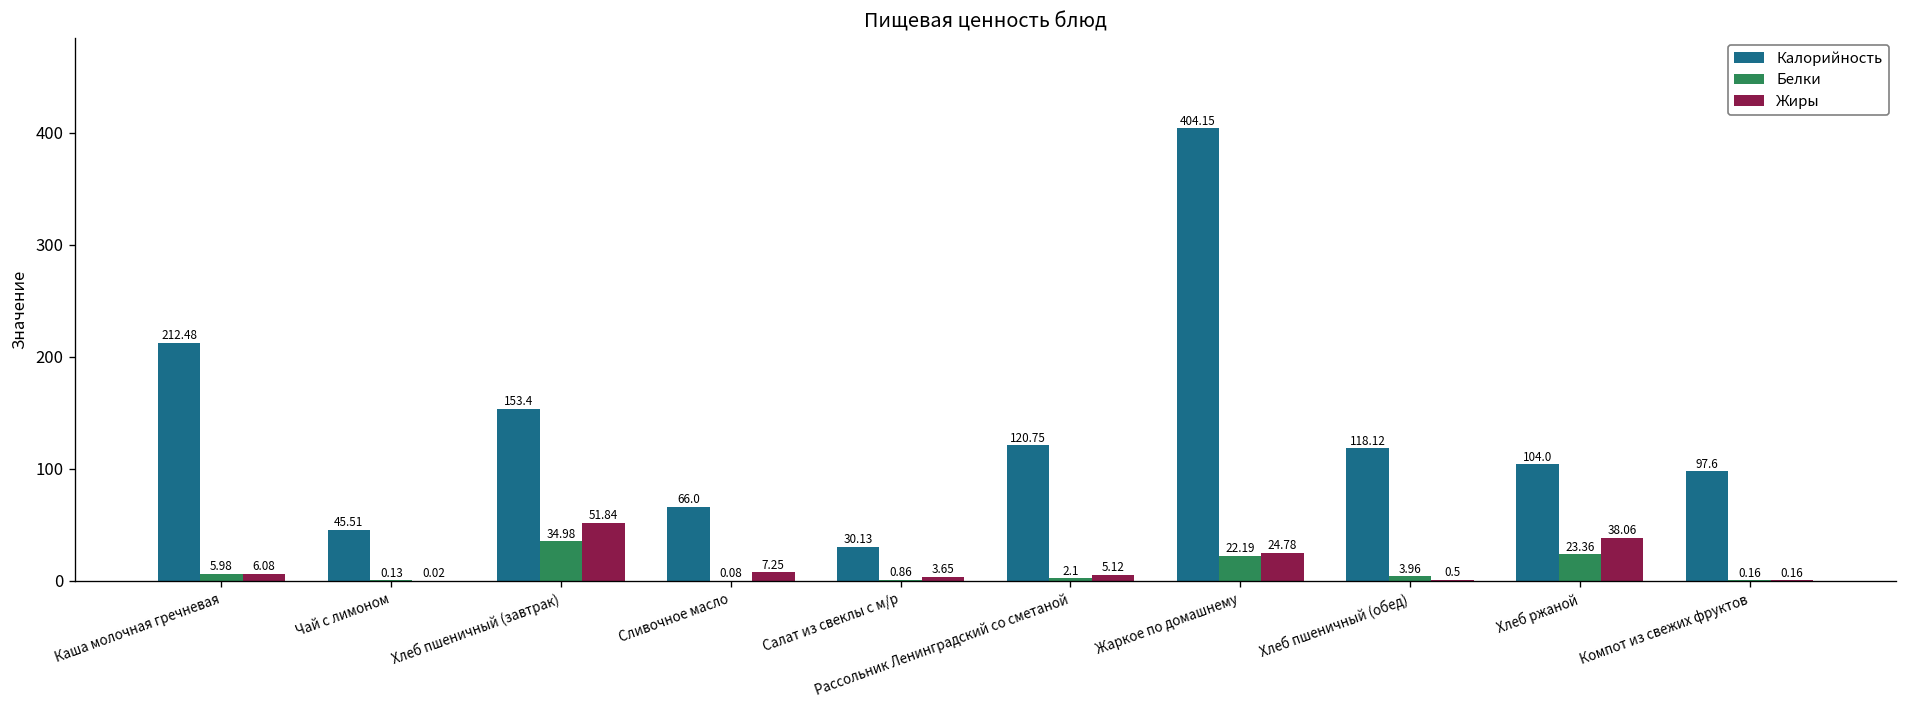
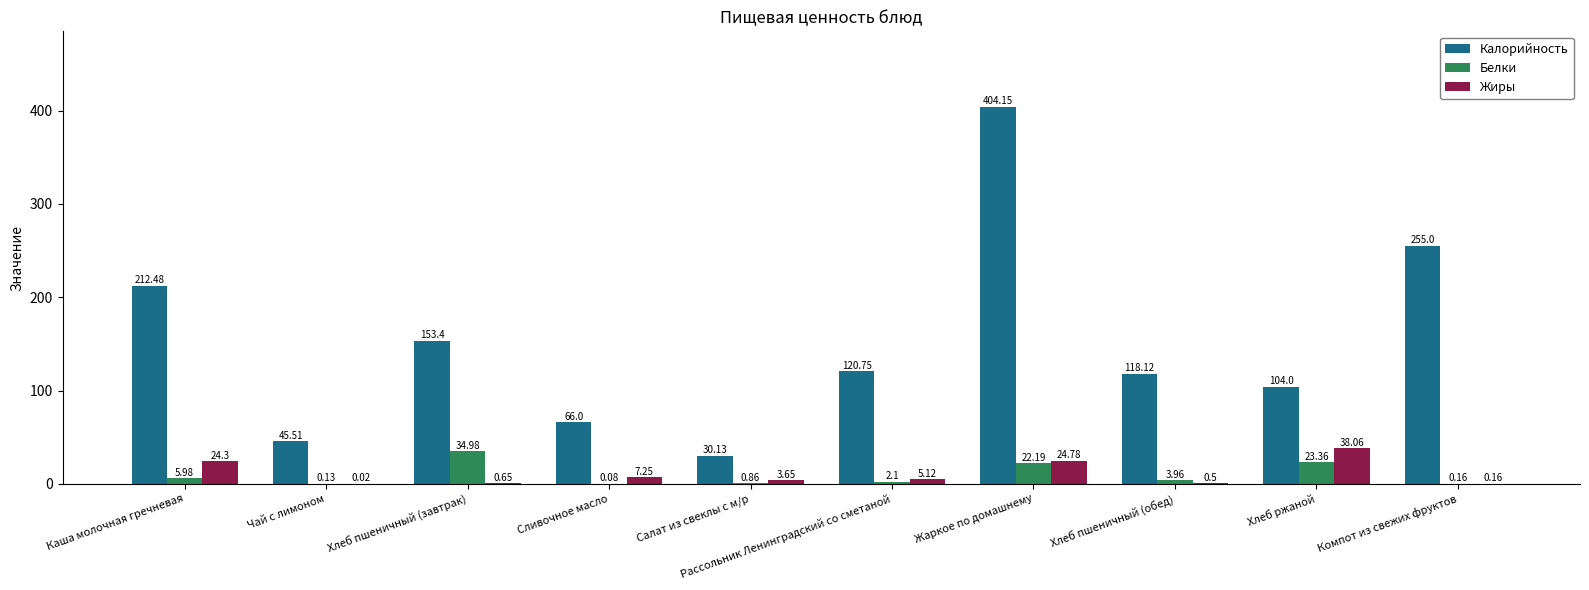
  {
    "Калорийность": {
      "Каша молочная гречневая": 212.48,
      "Чай с лимоном": 45.51,
      "Хлеб пшеничный (завтрак)": 153.4,
      "Сливочное масло": 66.0,
      "Салат из свеклы с м/р": 30.13,
      "Рассольник Ленинградский со сметаной": 120.75,
      "Жаркое по домашнему": 404.15,
      "Хлеб пшеничный (обед)": 118.12,
      "Хлеб ржаной": 104.0,
-     "Компот из свежих фруктов": 97.6
+     "Компот из свежих фруктов": 255.0
    },
    "Белки": {
      "Каша молочная гречневая": 5.98,
      "Чай с лимоном": 0.13,
      "Хлеб пшеничный (завтрак)": 34.98,
      "Сливочное масло": 0.08,
      "Салат из свеклы с м/р": 0.86,
      "Рассольник Ленинградский со сметаной": 2.1,
      "Жаркое по домашнему": 22.19,
      "Хлеб пшеничный (обед)": 3.96,
      "Хлеб ржаной": 23.36,
      "Компот из свежих фруктов": 0.16
    },
    "Жиры": {
-     "Каша молочная гречневая": 6.08,
+     "Каша молочная гречневая": 24.3,
      "Чай с лимоном": 0.02,
-     "Хлеб пшеничный (завтрак)": 51.84,
+     "Хлеб пшеничный (завтрак)": 0.65,
      "Сливочное масло": 7.25,
      "Салат из свеклы с м/р": 3.65,
      "Рассольник Ленинградский со сметаной": 5.12,
      "Жаркое по домашнему": 24.78,
      "Хлеб пшеничный (обед)": 0.5,
      "Хлеб ржаной": 38.06,
      "Компот из свежих фруктов": 0.16
    }
  }
